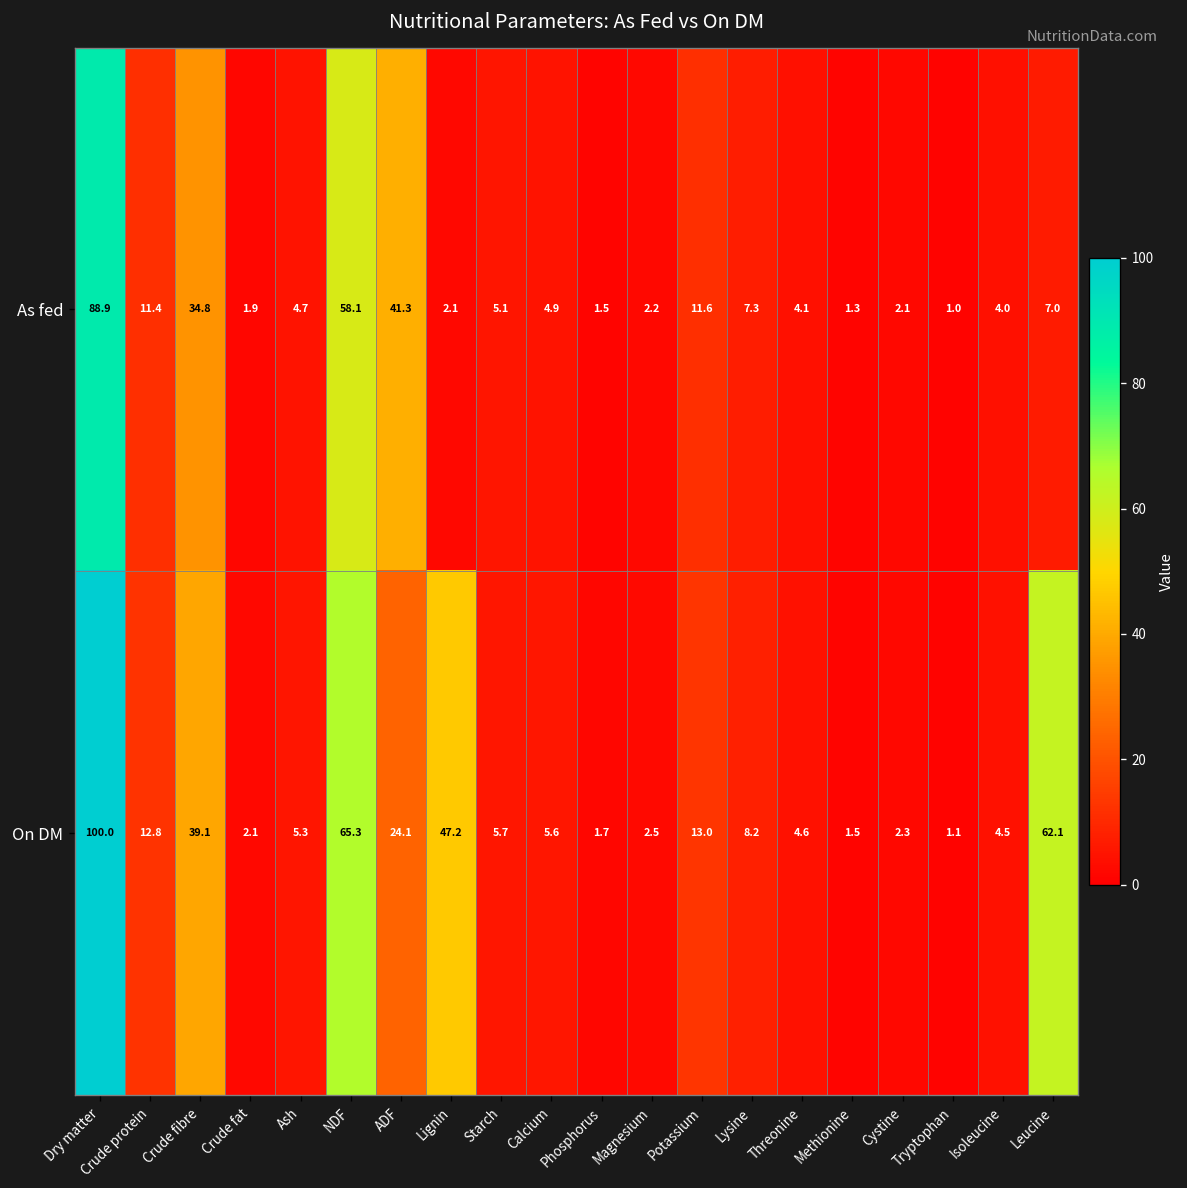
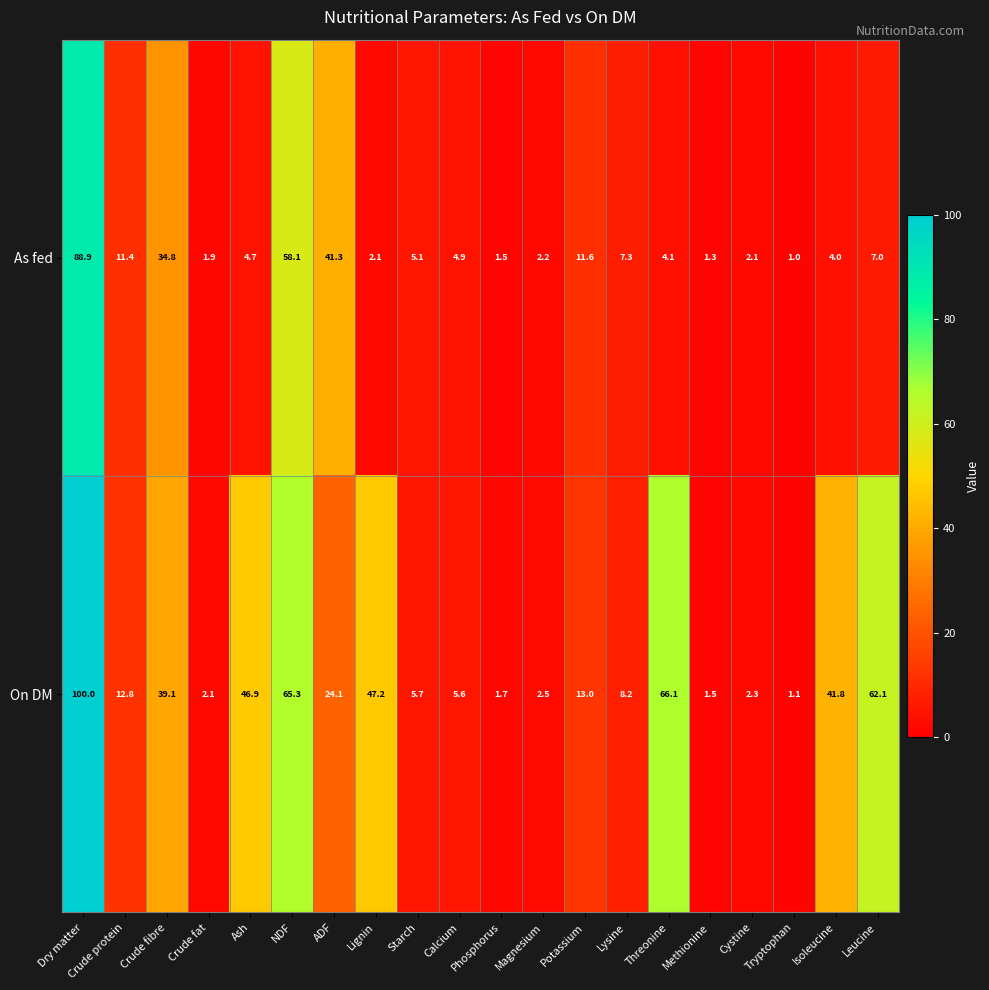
  {
    "As fed": {
      "Dry matter": 88.9,
      "Crude protein": 11.4,
      "Crude fibre": 34.8,
      "Crude fat": 1.9,
      "Ash": 4.7,
      "NDF": 58.1,
      "ADF": 41.3,
      "Lignin": 2.1,
      "Starch": 5.1,
      "Calcium": 4.9,
      "Phosphorus": 1.5,
      "Magnesium": 2.2,
      "Potassium": 11.6,
      "Lysine": 7.3,
      "Threonine": 4.1,
      "Methionine": 1.3,
      "Cystine": 2.1,
      "Tryptophan": 1.0,
      "Isoleucine": 4.0,
      "Leucine": 7.0
    },
    "On DM": {
      "Dry matter": 100.0,
      "Crude protein": 12.8,
      "Crude fibre": 39.1,
      "Crude fat": 2.1,
-     "Ash": 5.3,
+     "Ash": 46.9,
      "NDF": 65.3,
      "ADF": 24.1,
      "Lignin": 47.2,
      "Starch": 5.7,
      "Calcium": 5.6,
      "Phosphorus": 1.7,
      "Magnesium": 2.5,
      "Potassium": 13.0,
      "Lysine": 8.2,
-     "Threonine": 4.6,
+     "Threonine": 66.1,
      "Methionine": 1.5,
      "Cystine": 2.3,
      "Tryptophan": 1.1,
-     "Isoleucine": 4.5,
+     "Isoleucine": 41.8,
      "Leucine": 62.1
    }
  }
